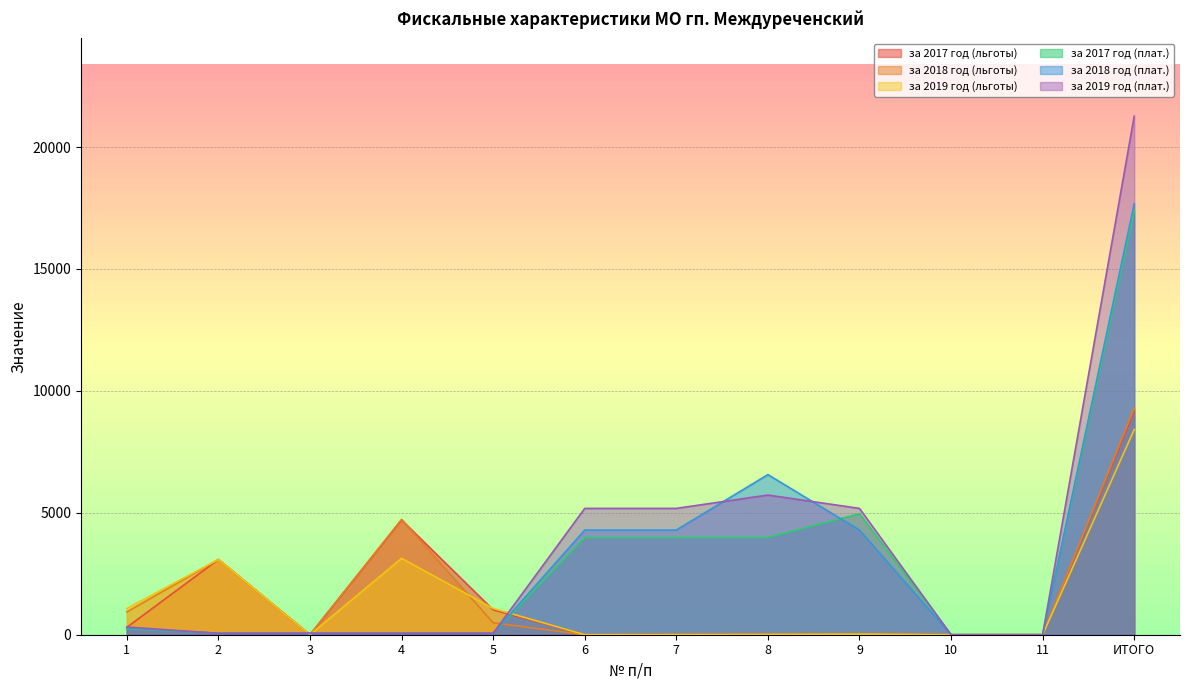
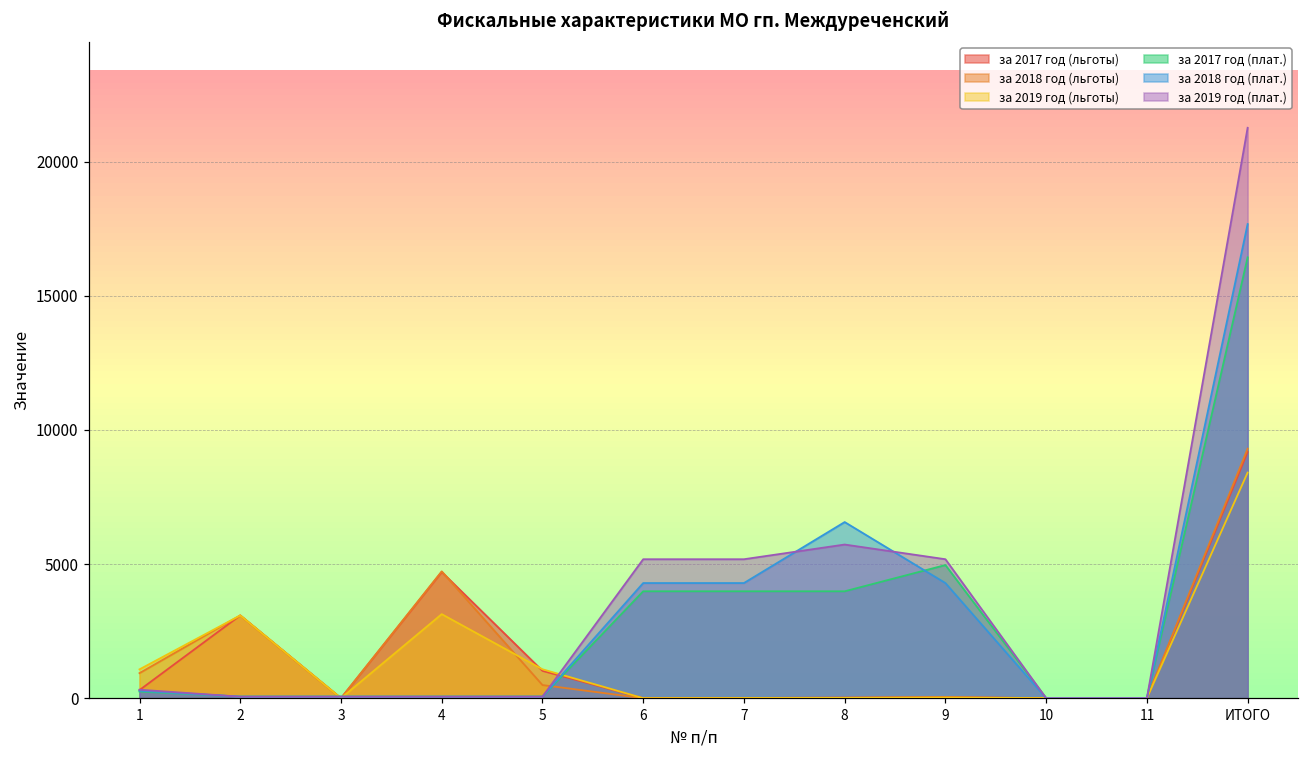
  {
    "за 2017 год (плат.)": {
      "6": 4000,
      "7": 4000,
      "8": 4000,
      "9": 5000,
-     "ИТОГО": 17400
+     "ИТОГО": 16400
    },
    "за 2018 год (плат.)": {
      "6": 4300,
      "7": 4300,
      "8": 6600,
      "9": 4300,
      "ИТОГО": 17700
    },
    "за 2019 год (плат.)": {
      "6": 5200,
      "7": 5200,
      "8": 5700,
      "9": 5200,
      "ИТОГО": 21300
    }
  }
